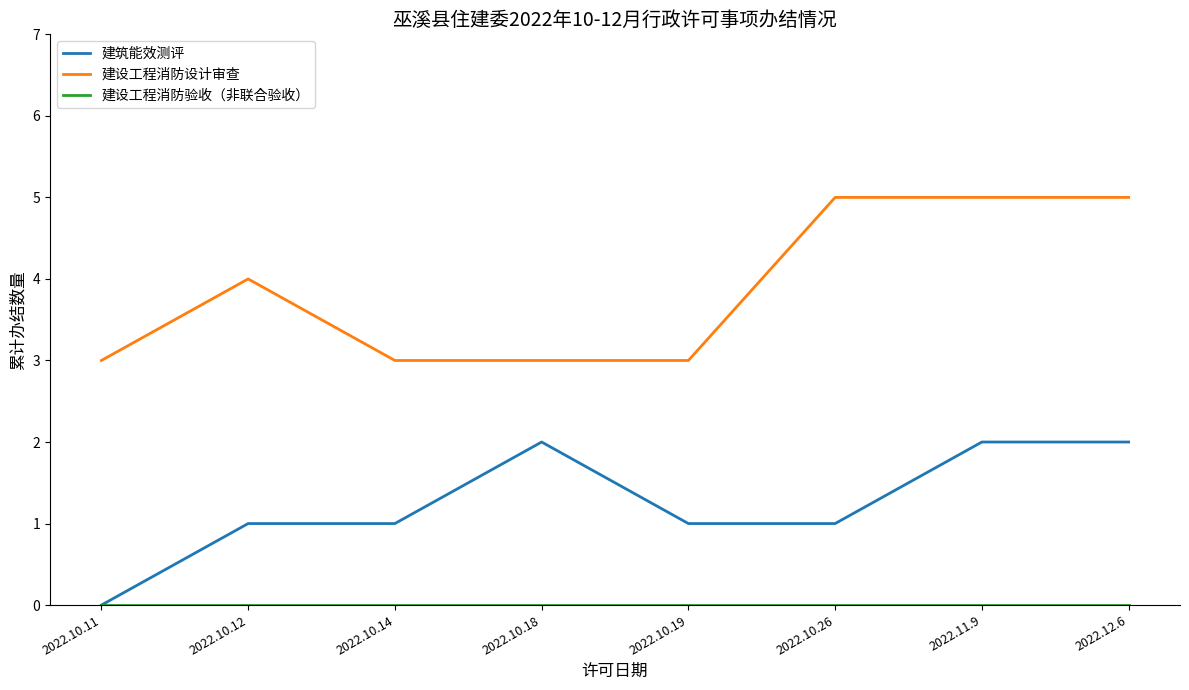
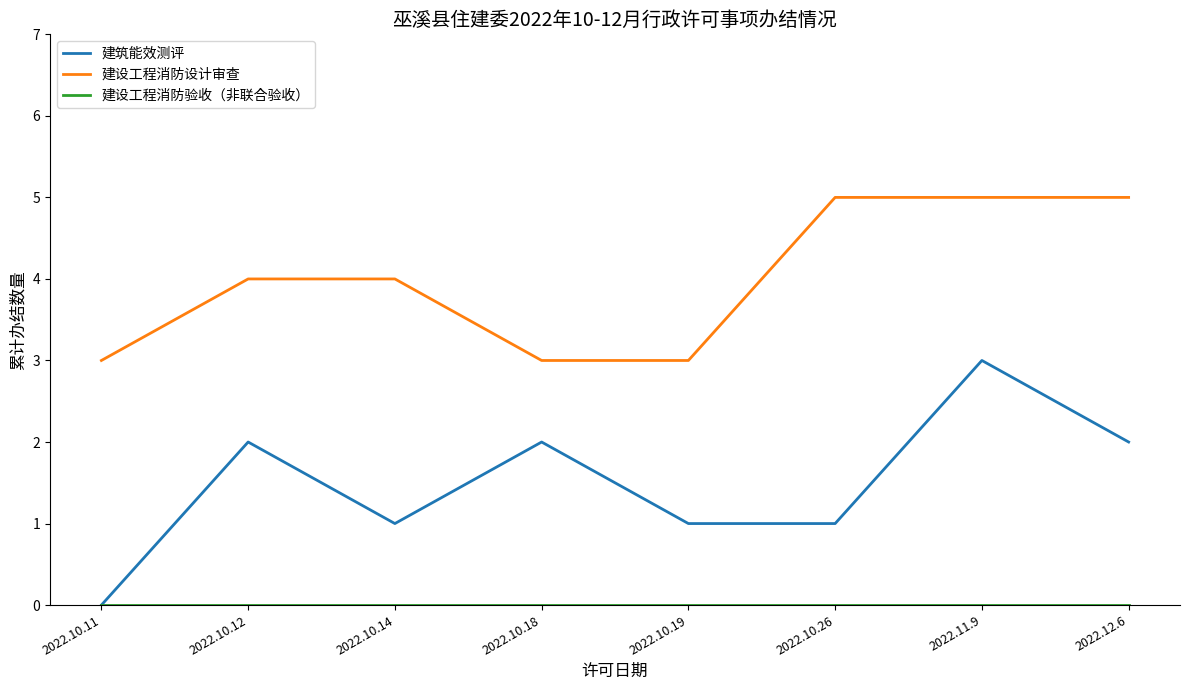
  {
    "建筑能效测评": {
-     "2022.10.12": 1,
+     "2022.10.12": 2,
      "2022.10.14": 1,
      "2022.10.18": 2,
      "2022.10.19": 1,
      "2022.10.26": 1,
-     "2022.11.9": 2,
+     "2022.11.9": 3,
      "2022.12.6": 2
    },
    "建设工程消防设计审查": {
      "2022.10.11": 3,
      "2022.10.12": 4,
-     "2022.10.14": 3,
+     "2022.10.14": 4,
      "2022.10.18": 3,
      "2022.10.19": 3,
      "2022.10.26": 5,
      "2022.11.9": 5,
      "2022.12.6": 5
    },
    "建设工程消防验收（非联合验收）": {
      "2022.10.12": 0,
      "2022.10.14": 0,
      "2022.10.18": 0,
      "2022.10.19": 0,
      "2022.10.26": 0,
      "2022.11.9": 0,
      "2022.12.6": 0
    }
  }
